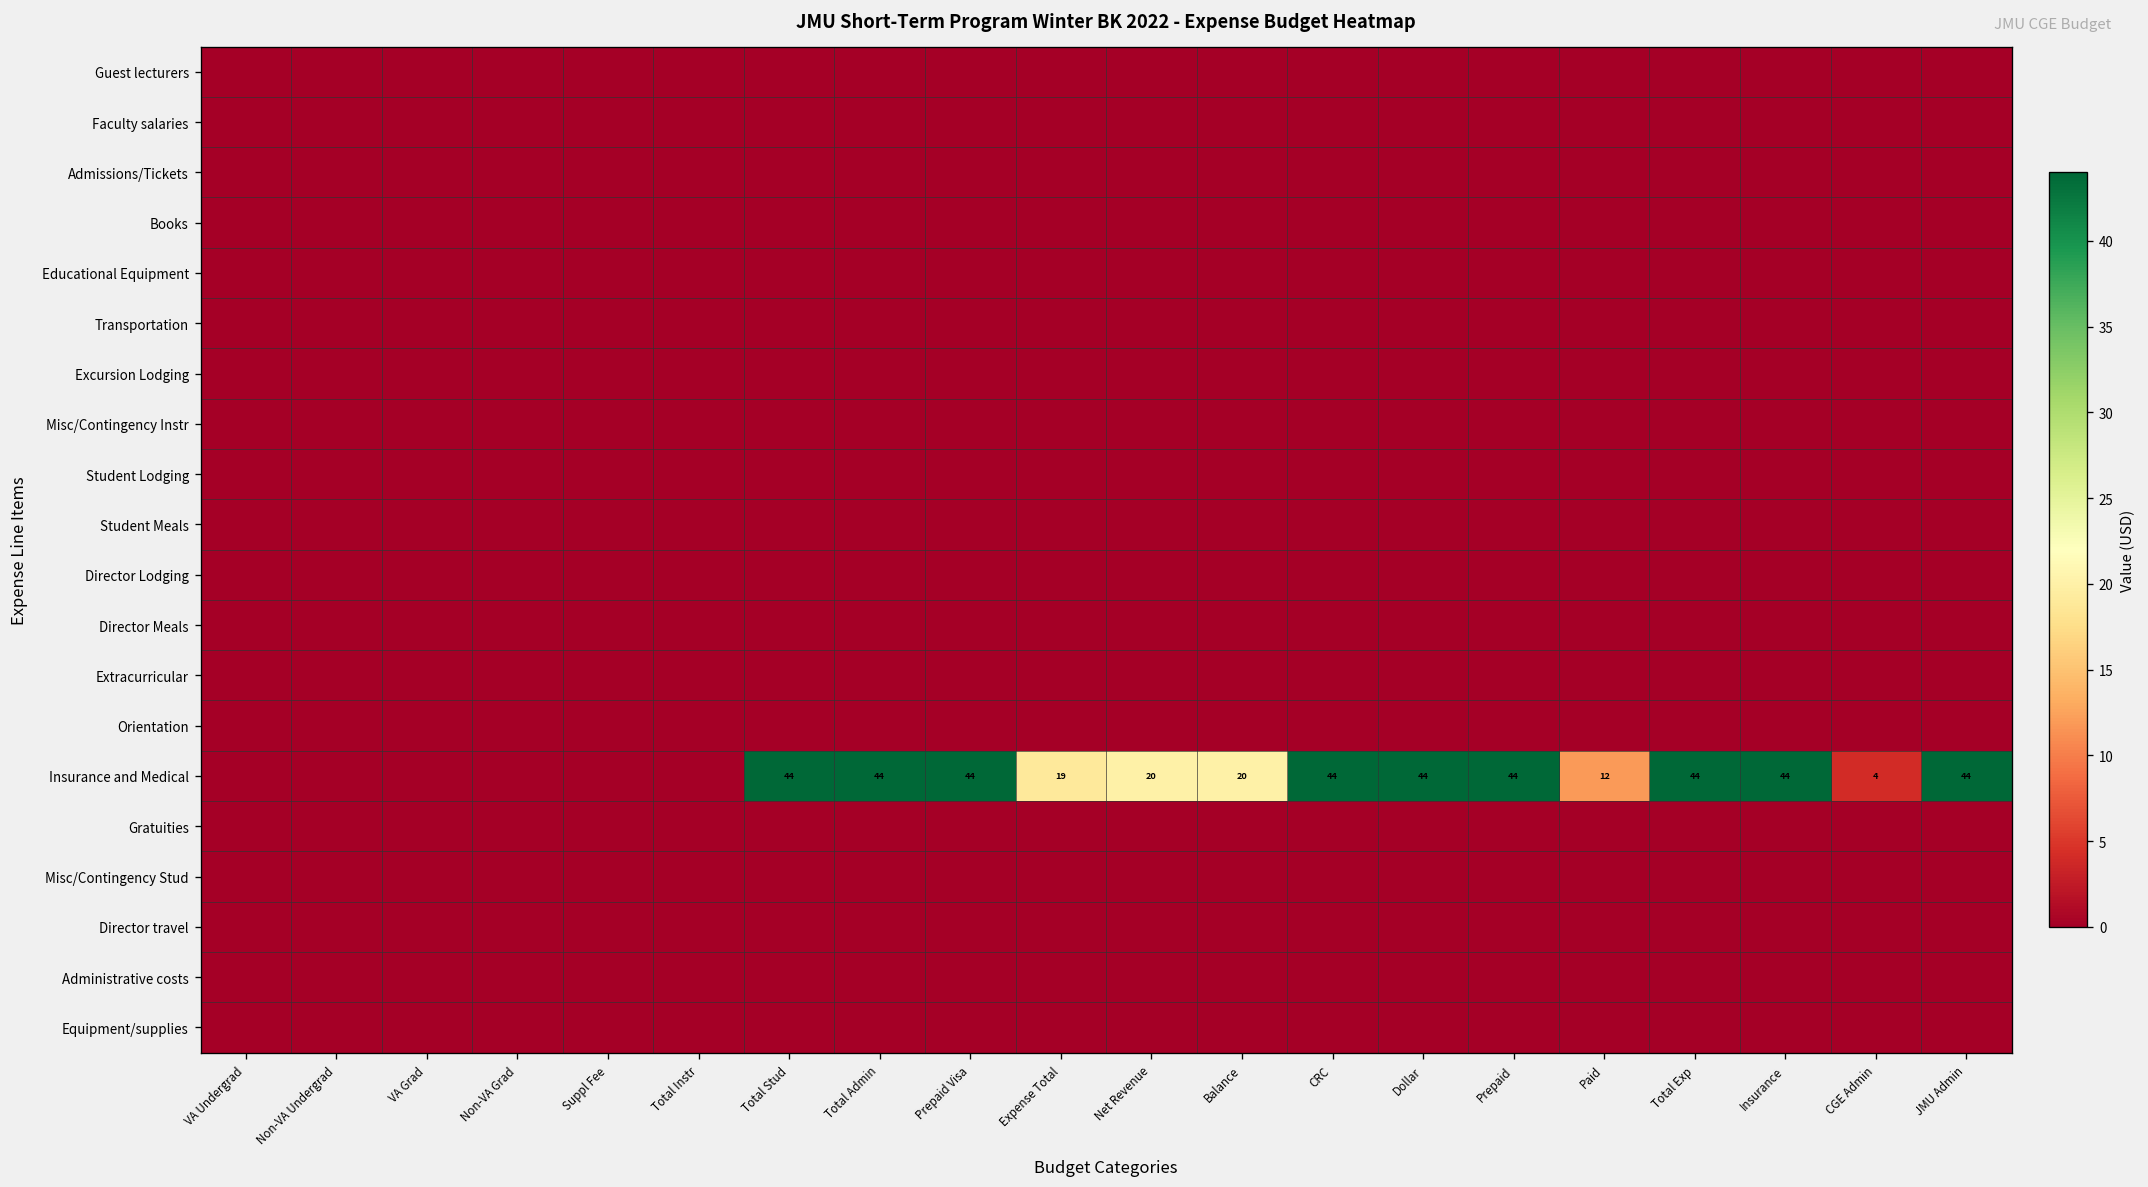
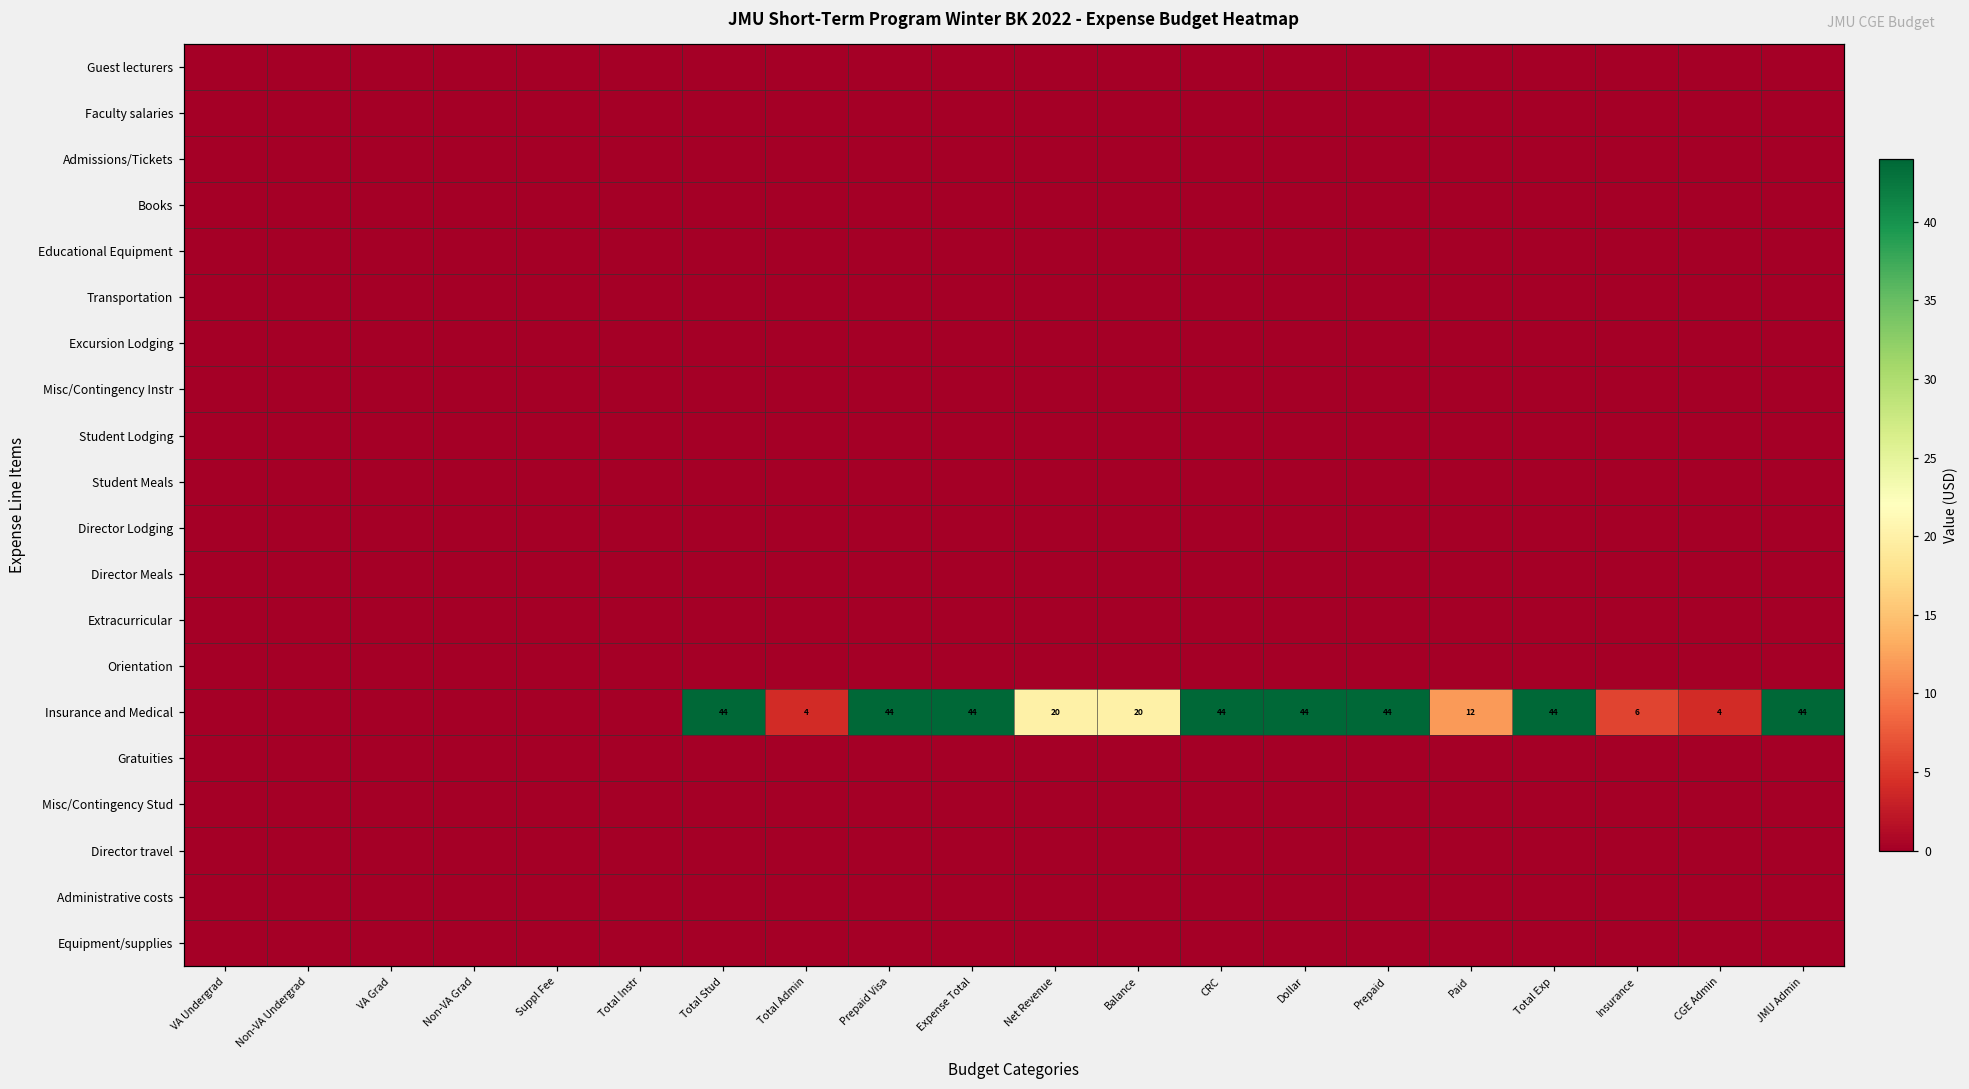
  {
    "Insurance and Medical": {
      "Total Stud": 44,
-     "Total Admin": 44,
+     "Total Admin": 4,
      "Prepaid Visa": 44,
-     "Expense Total": 19,
+     "Expense Total": 44,
      "Net Revenue": 20,
      "Balance": 20,
      "CRC": 44,
      "Dollar": 44,
      "Prepaid": 44,
      "Paid": 12,
      "Total Exp": 44,
-     "Insurance": 44,
+     "Insurance": 6,
      "CGE Admin": 4,
      "JMU Admin": 44
    }
  }
